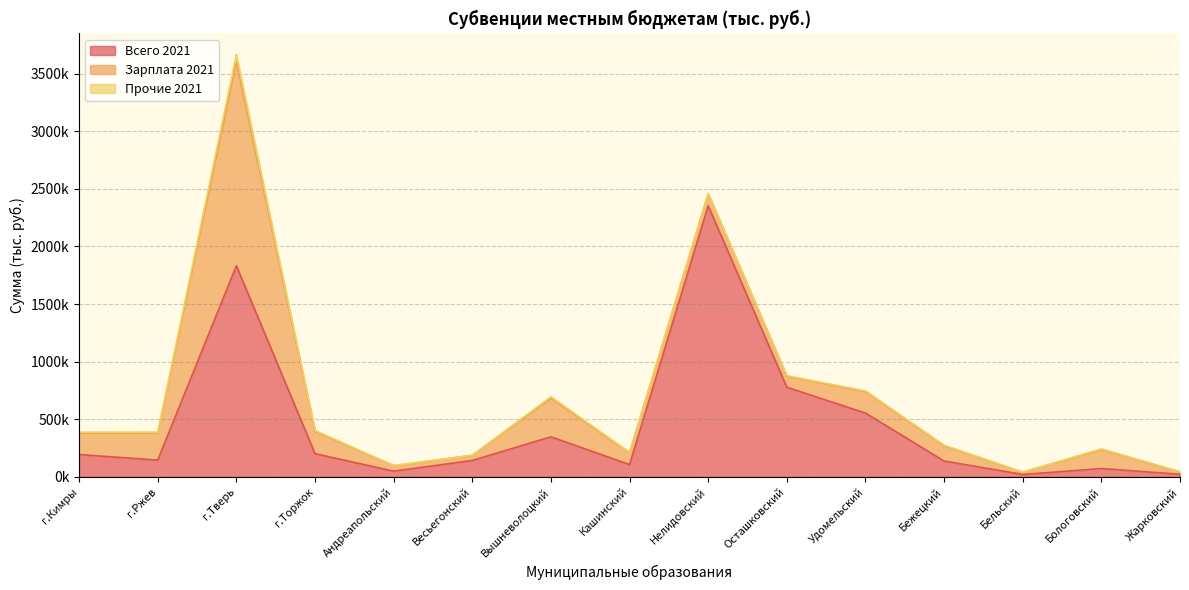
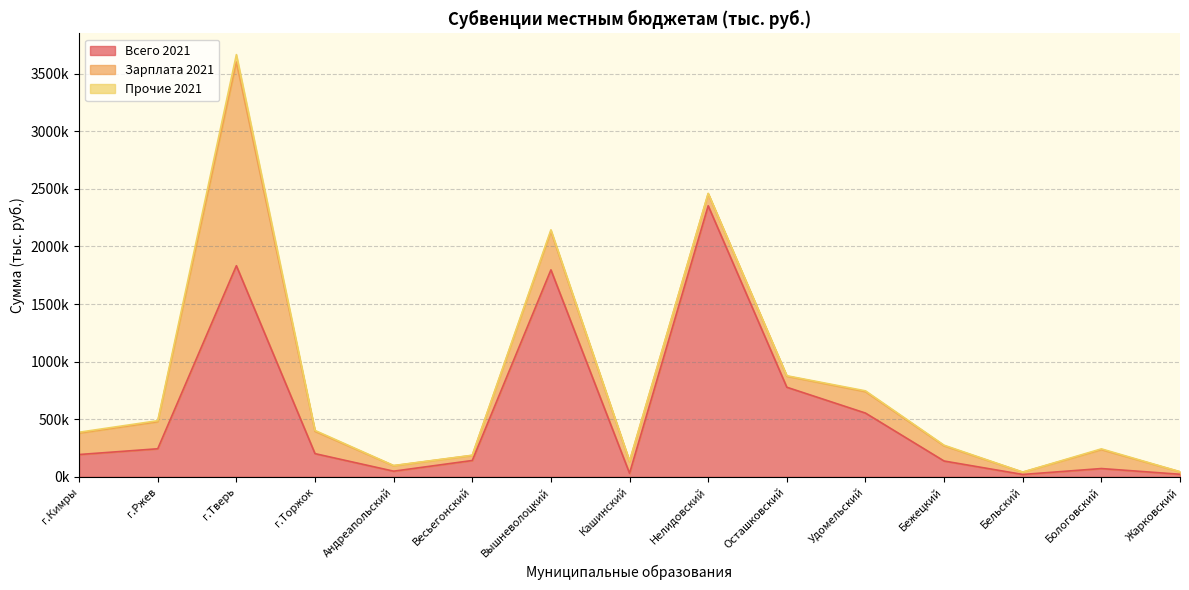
  {
    "Всего 2021": {
      "г.Кимры": 190000,
-     "г.Ржев": 140000,
+     "г.Ржев": 240000,
      "г.Тверь": 1830000,
      "г.Торжок": 200000,
      "Андреапольский": 50000,
      "Весьегонский": 140000,
-     "Вышневолоцкий": 350000,
-     "Кашинский": 110000,
+     "Вышневолоцкий": 1800000,
+     "Кашинский": 30000,
      "Нелидовский": 2350000,
      "Осташковский": 780000,
      "Удомельский": 550000,
      "Бежецкий": 140000,
      "Бологовский": 70000
    }
  }
